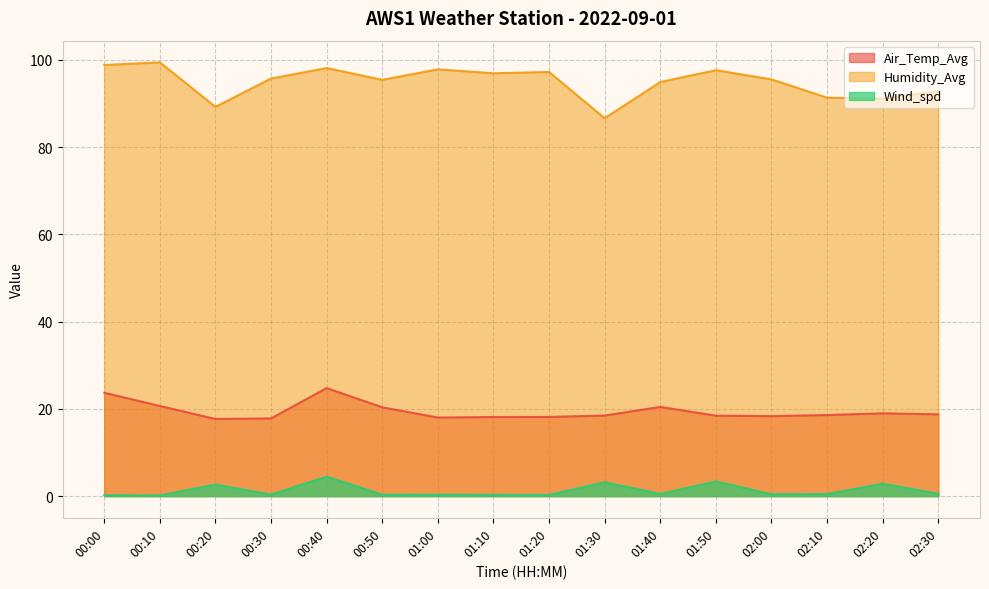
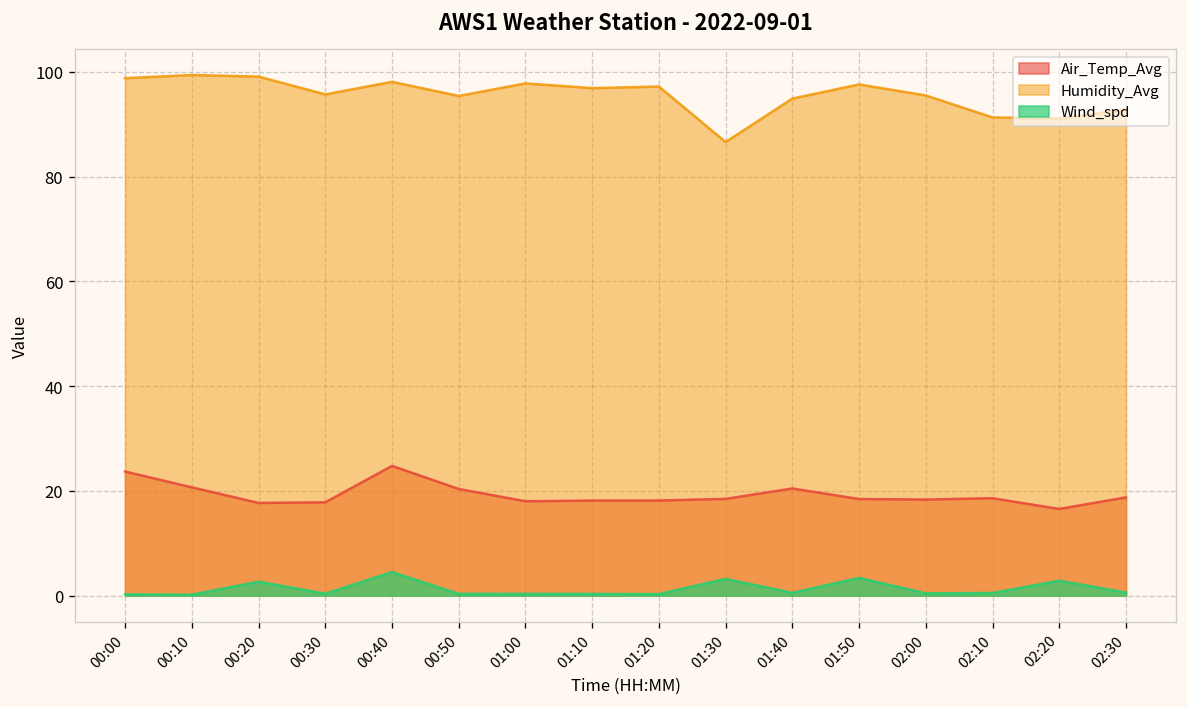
  {
    "Air_Temp_Avg": {
      "00:00": 24,
      "00:10": 21,
      "00:20": 18,
      "00:30": 18,
      "00:40": 25,
      "00:50": 20,
      "01:00": 18,
      "01:10": 18,
      "01:20": 18,
      "01:30": 18,
      "01:40": 20,
      "01:50": 18,
      "02:00": 18,
      "02:10": 19,
-     "02:20": 19,
+     "02:20": 17,
      "02:30": 19
    },
    "Humidity_Avg": {
      "00:00": 99,
      "00:10": 99,
-     "00:20": 89,
+     "00:20": 99,
      "00:30": 96,
      "00:40": 98,
      "00:50": 95,
      "01:00": 98,
      "01:10": 97,
      "01:20": 97,
      "01:30": 87,
      "01:40": 95,
      "01:50": 98,
      "02:00": 96,
      "02:10": 91
    },
    "Wind_spd": {
      "00:00": 0,
      "00:10": 0,
      "00:20": 3,
      "00:30": 0,
      "00:40": 4,
      "00:50": 0,
      "01:00": 0,
      "01:10": 0,
      "01:20": 0,
      "01:30": 3,
      "01:40": 1,
      "01:50": 3,
      "02:00": 0,
      "02:10": 0,
      "02:20": 3,
      "02:30": 1
    }
  }
